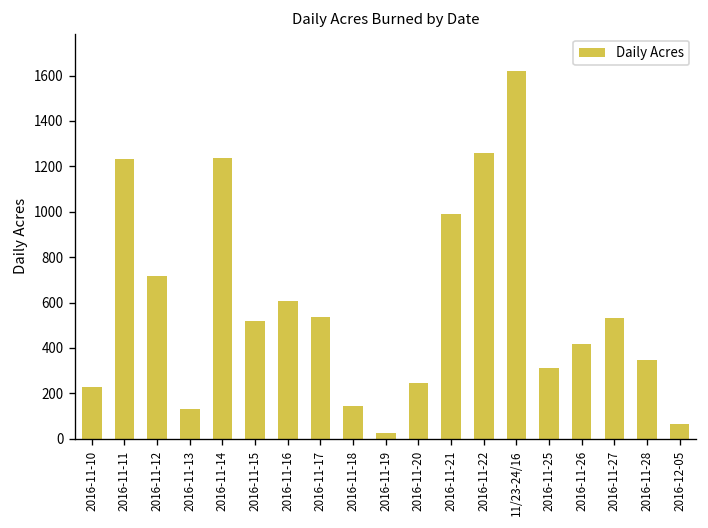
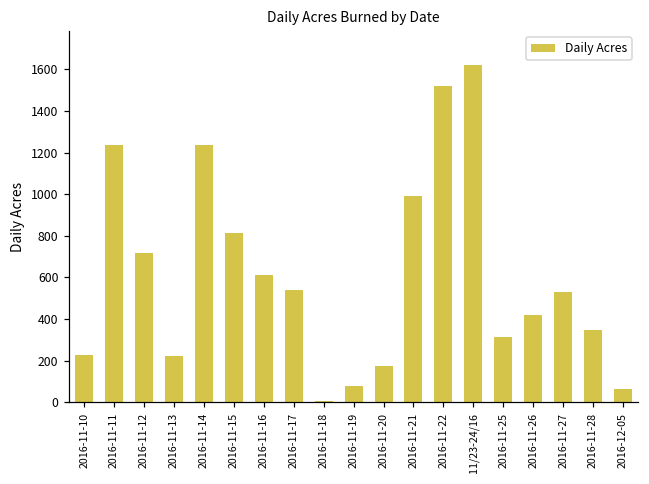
  {
    "2016-11-10": 230,
    "2016-11-11": 1230,
    "2016-11-12": 720,
-   "2016-11-13": 130,
+   "2016-11-13": 220,
    "2016-11-14": 1240,
-   "2016-11-15": 520,
+   "2016-11-15": 810,
    "2016-11-16": 610,
    "2016-11-17": 540,
-   "2016-11-18": 140,
-   "2016-11-19": 30,
-   "2016-11-20": 240,
+   "2016-11-18": 10,
+   "2016-11-19": 80,
+   "2016-11-20": 180,
    "2016-11-21": 990,
-   "2016-11-22": 1260,
+   "2016-11-22": 1520,
    "11/23-24/16": 1620,
    "2016-11-25": 310,
    "2016-11-26": 420,
    "2016-11-27": 530,
    "2016-11-28": 350,
    "2016-12-05": 60
  }
